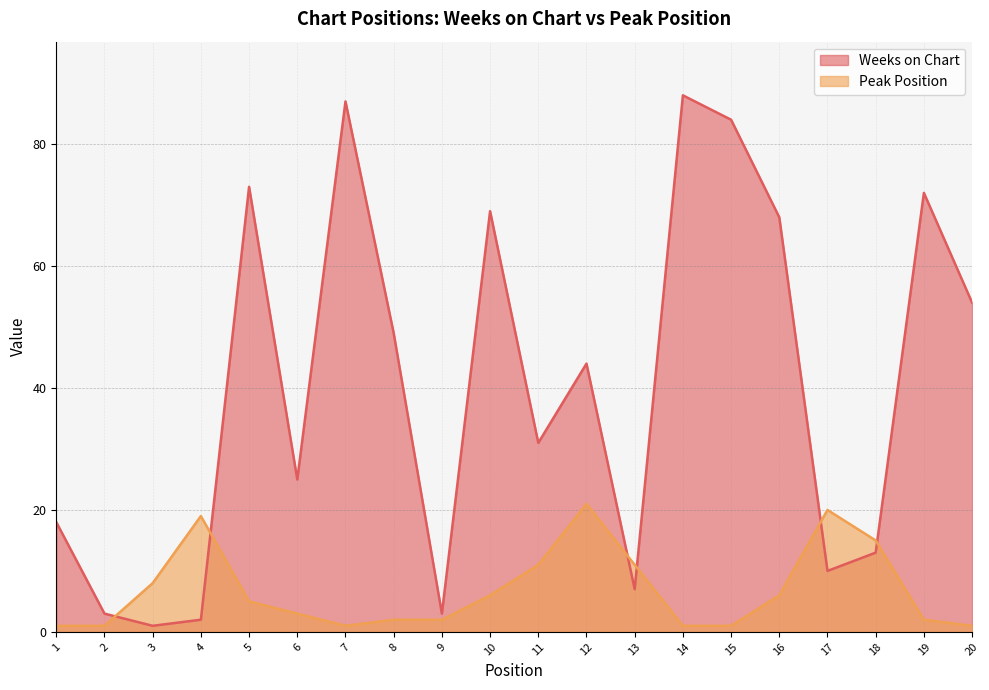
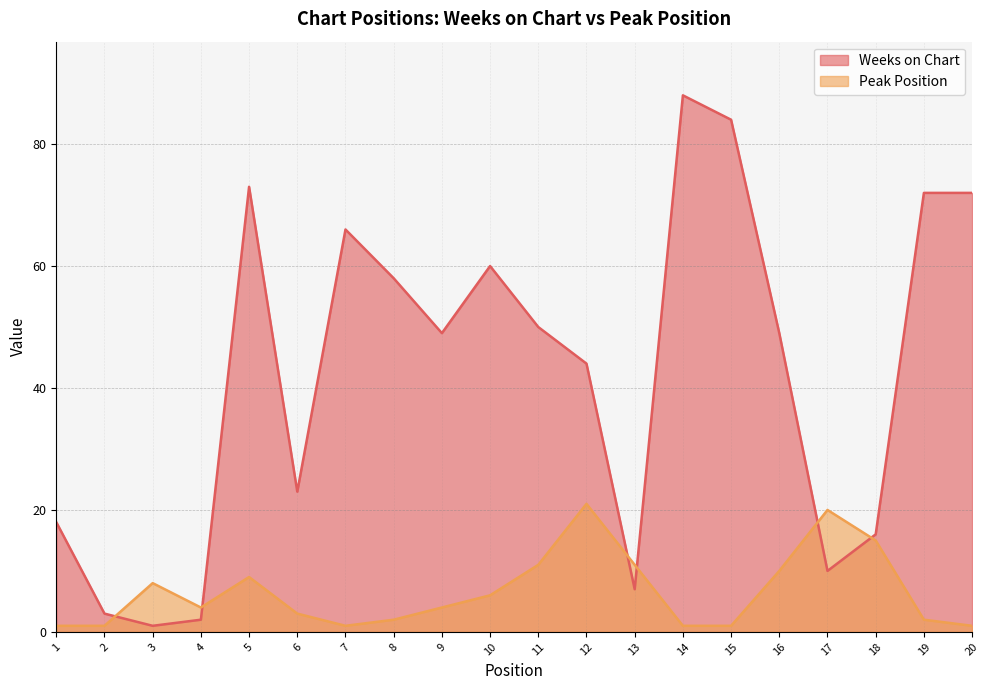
  {
    "Weeks on Chart": {
      "1": 18,
      "2": 3,
      "3": 1,
      "4": 2,
      "5": 73,
-     "6": 25,
-     "7": 87,
-     "8": 49,
-     "9": 3,
-     "10": 69,
-     "11": 31,
+     "6": 23,
+     "7": 66,
+     "8": 58,
+     "9": 49,
+     "10": 60,
+     "11": 50,
      "12": 44,
      "13": 7,
      "14": 88,
      "15": 84,
-     "16": 68,
+     "16": 49,
      "17": 10,
-     "18": 13,
+     "18": 16,
      "19": 72,
-     "20": 54
+     "20": 72
    },
    "Peak Position": {
      "1": 1,
      "2": 1,
      "3": 8,
-     "4": 19,
-     "5": 5,
+     "4": 4,
+     "5": 9,
      "6": 3,
      "7": 1,
      "8": 2,
-     "9": 2,
+     "9": 4,
      "10": 6,
      "11": 11,
      "12": 21,
      "13": 11,
      "14": 1,
      "15": 1,
-     "16": 6,
+     "16": 10,
      "17": 20,
      "18": 15,
      "19": 2,
      "20": 1
    }
  }
